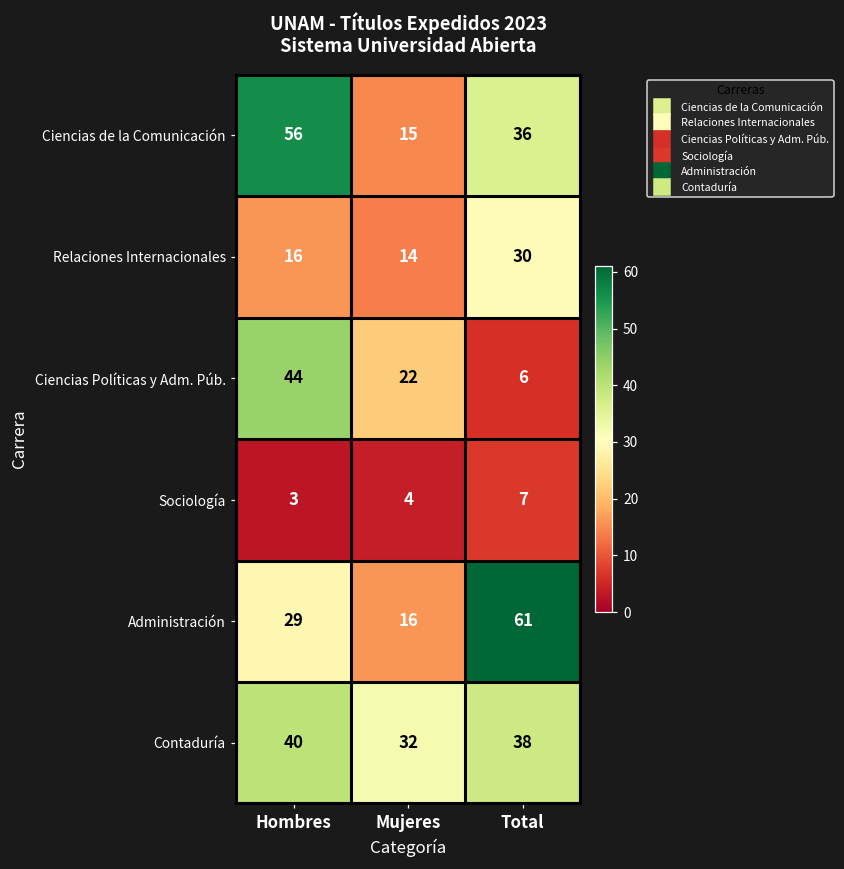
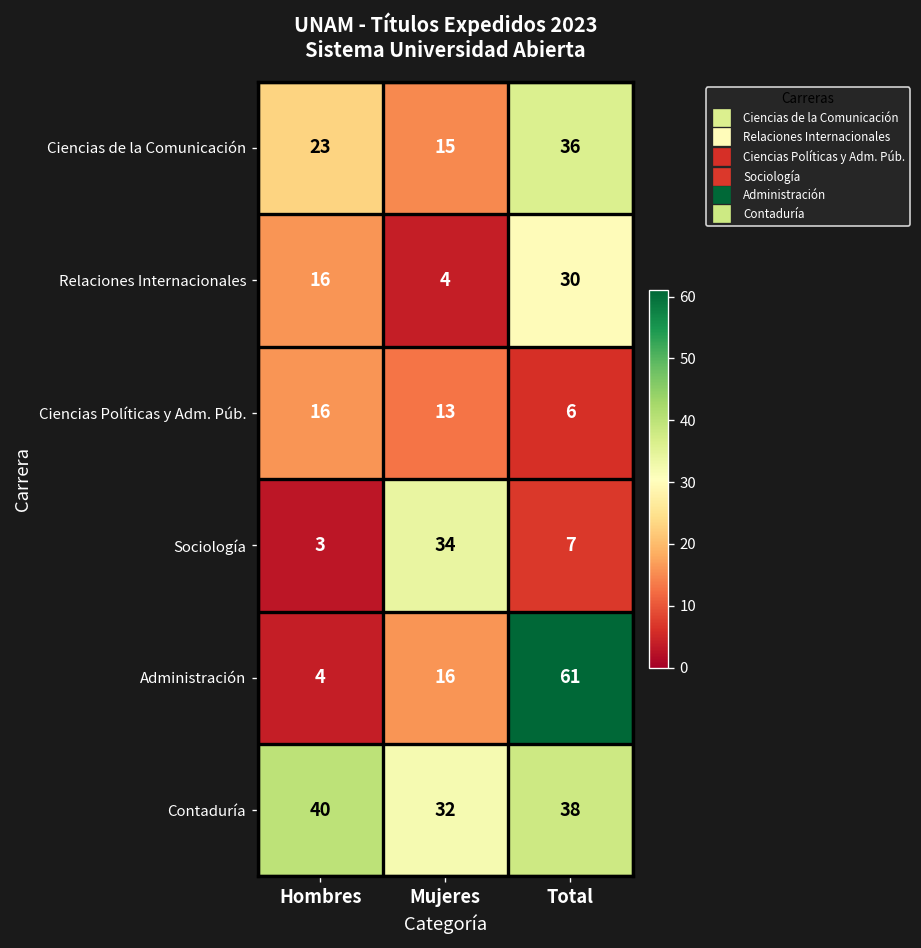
  {
    "Ciencias de la Comunicación": {
-     "Hombres": 56,
+     "Hombres": 23,
      "Mujeres": 15,
      "Total": 36
    },
    "Relaciones Internacionales": {
      "Hombres": 16,
-     "Mujeres": 14,
+     "Mujeres": 4,
      "Total": 30
    },
    "Ciencias Políticas y Adm. Púb.": {
-     "Hombres": 44,
-     "Mujeres": 22,
+     "Hombres": 16,
+     "Mujeres": 13,
      "Total": 6
    },
    "Sociología": {
      "Hombres": 3,
-     "Mujeres": 4,
+     "Mujeres": 34,
      "Total": 7
    },
    "Administración": {
-     "Hombres": 29,
+     "Hombres": 4,
      "Mujeres": 16,
      "Total": 61
    },
    "Contaduría": {
      "Hombres": 40,
      "Mujeres": 32,
      "Total": 38
    }
  }
